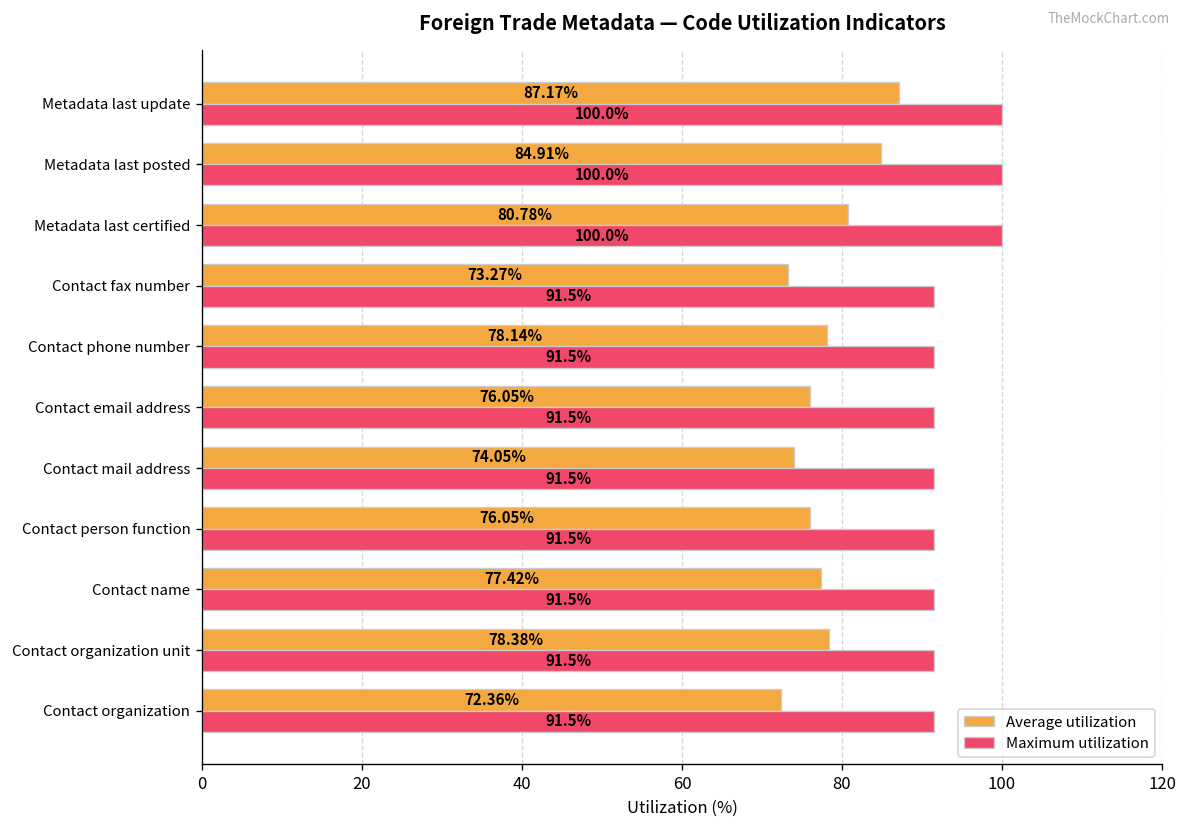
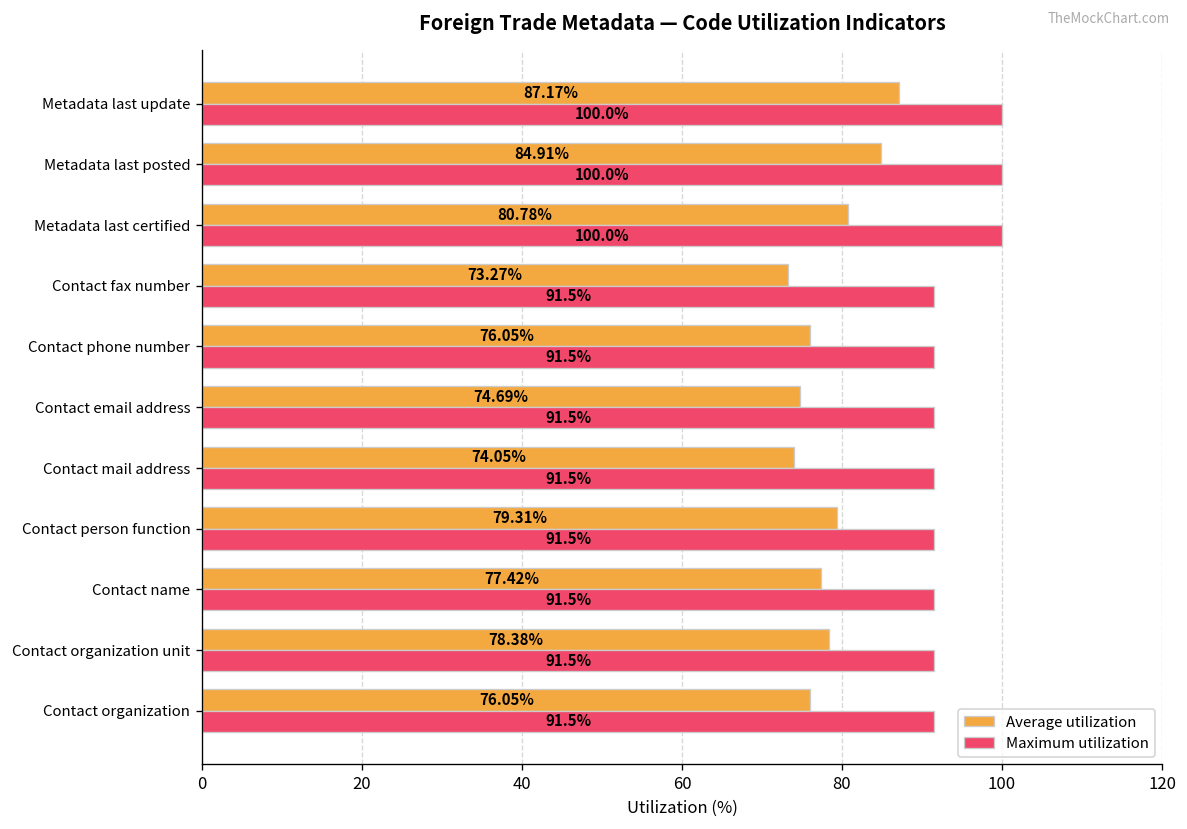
  {
    "Average utilization": {
      "Metadata last update": "87.17%",
      "Metadata last posted": "84.91%",
      "Metadata last certified": "80.78%",
      "Contact fax number": "73.27%",
-     "Contact phone number": "78.14%",
-     "Contact email address": "76.05%",
+     "Contact phone number": "76.05%",
+     "Contact email address": "74.69%",
      "Contact mail address": "74.05%",
-     "Contact person function": "76.05%",
+     "Contact person function": "79.31%",
      "Contact name": "77.42%",
      "Contact organization unit": "78.38%",
-     "Contact organization": "72.36%"
+     "Contact organization": "76.05%"
    },
    "Maximum utilization": {
      "Metadata last update": "100.0%",
      "Metadata last posted": "100.0%",
      "Metadata last certified": "100.0%",
      "Contact fax number": "91.5%",
      "Contact phone number": "91.5%",
      "Contact email address": "91.5%",
      "Contact mail address": "91.5%",
      "Contact person function": "91.5%",
      "Contact name": "91.5%",
      "Contact organization unit": "91.5%",
      "Contact organization": "91.5%"
    }
  }
